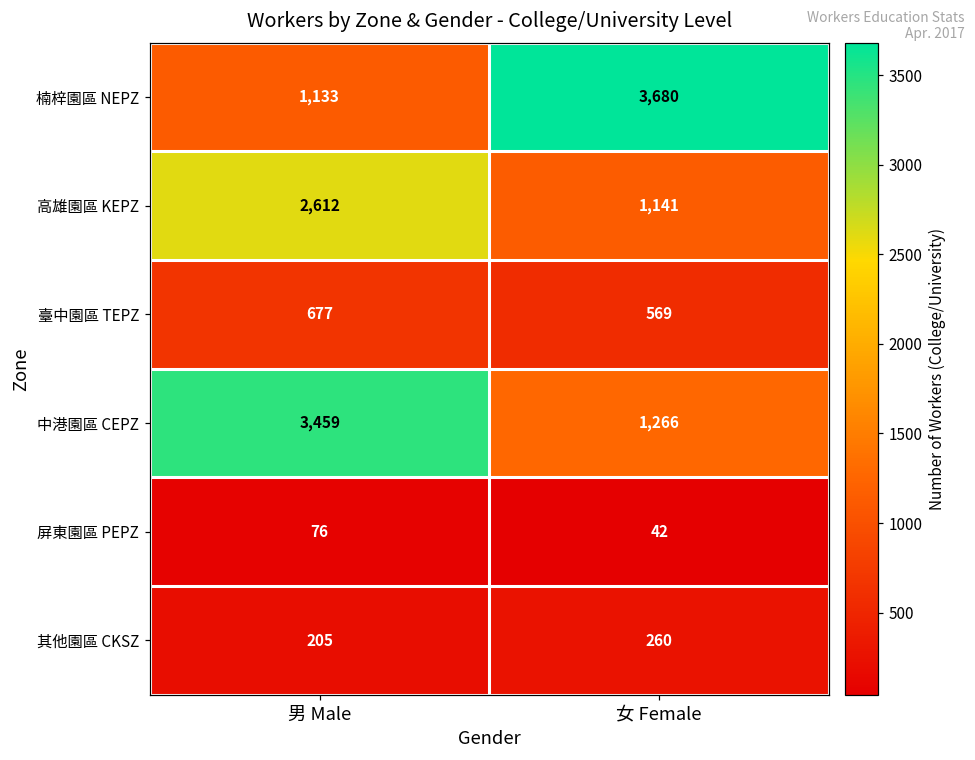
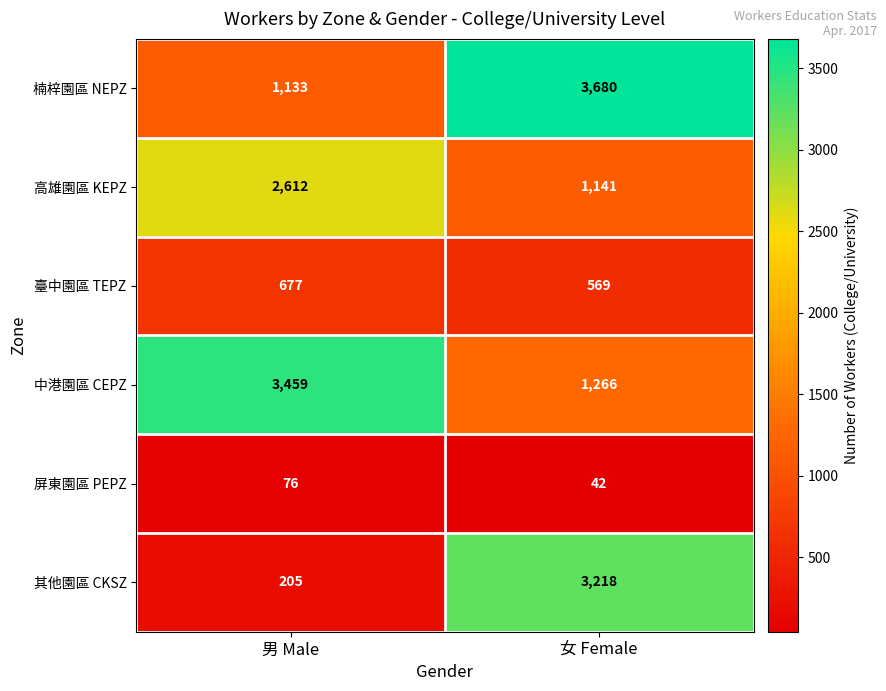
  {
    "楠梓園區 NEPZ": {
      "男 Male": "1,133",
      "女 Female": "3,680"
    },
    "高雄園區 KEPZ": {
      "男 Male": "2,612",
      "女 Female": "1,141"
    },
    "臺中園區 TEPZ": {
      "男 Male": "677",
      "女 Female": "569"
    },
    "中港園區 CEPZ": {
      "男 Male": "3,459",
      "女 Female": "1,266"
    },
    "屏東園區 PEPZ": {
      "男 Male": "76",
      "女 Female": "42"
    },
    "其他園區 CKSZ": {
      "男 Male": "205",
-     "女 Female": "260"
+     "女 Female": "3,218"
    }
  }
